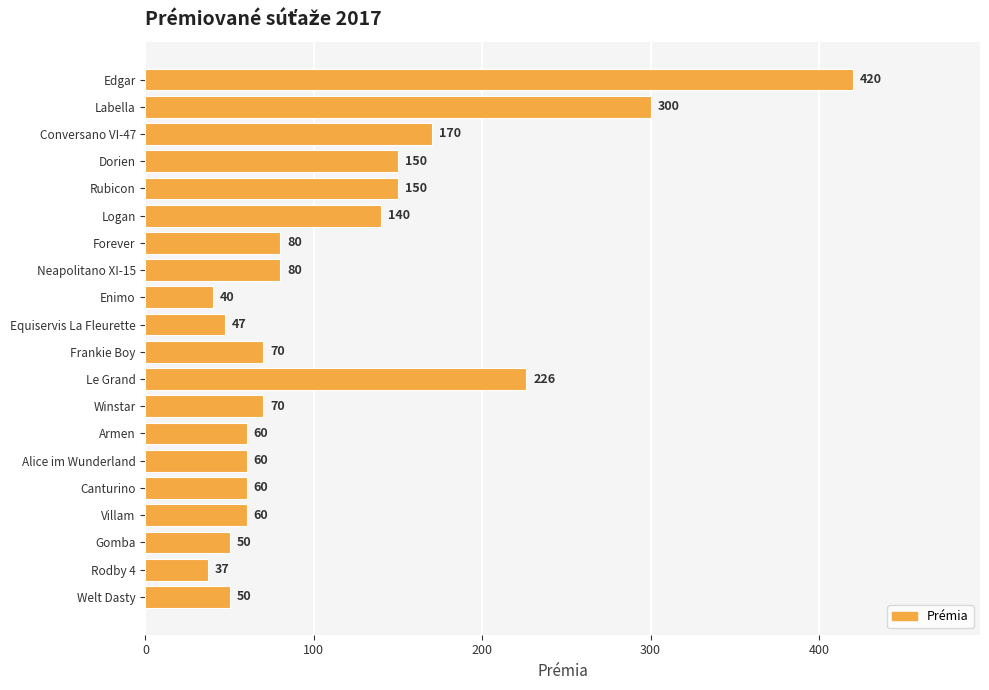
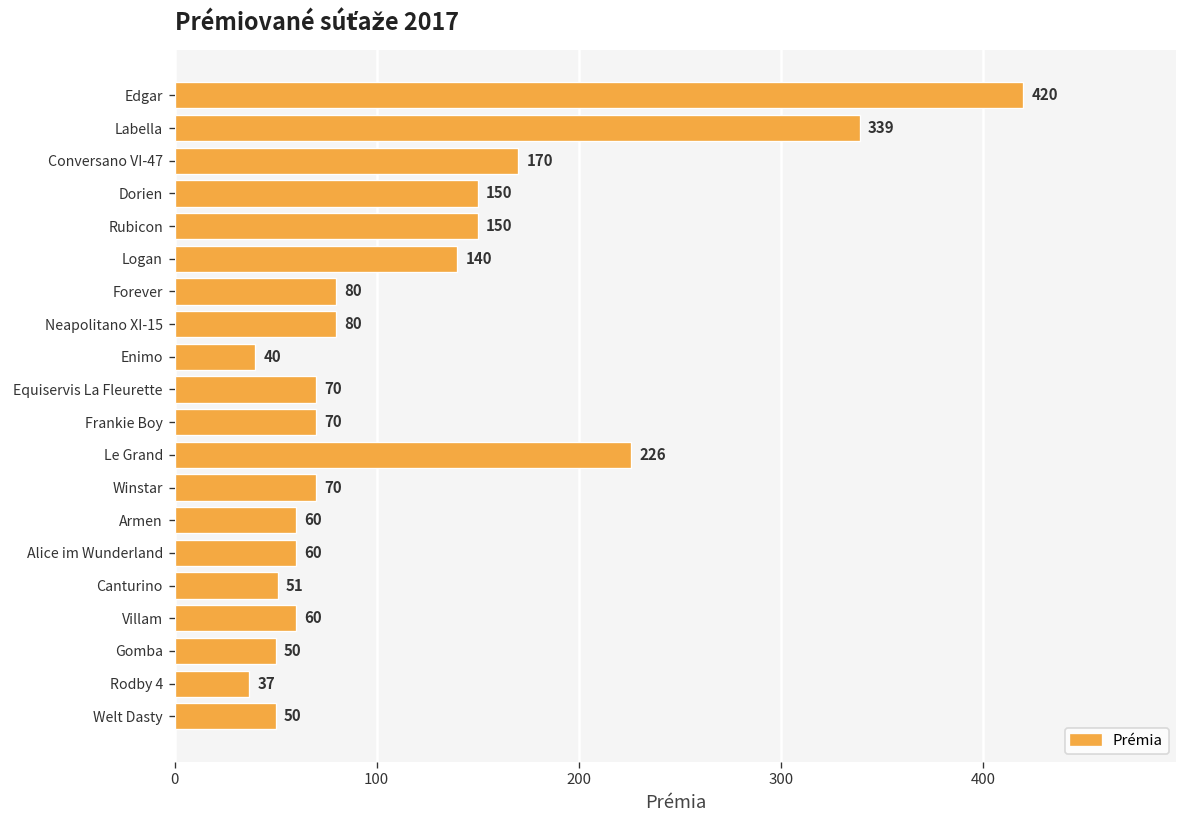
  {
    "Edgar": 420,
-   "Labella": 300,
+   "Labella": 339,
    "Conversano VI-47": 170,
    "Dorien": 150,
    "Rubicon": 150,
    "Logan": 140,
    "Forever": 80,
    "Neapolitano XI-15": 80,
    "Enimo": 40,
-   "Equiservis La Fleurette": 47,
+   "Equiservis La Fleurette": 70,
    "Frankie Boy": 70,
    "Le Grand": 226,
    "Winstar": 70,
    "Armen": 60,
    "Alice im Wunderland": 60,
-   "Canturino": 60,
+   "Canturino": 51,
    "Villam": 60,
    "Gomba": 50,
    "Rodby 4": 37,
    "Welt Dasty": 50
  }
